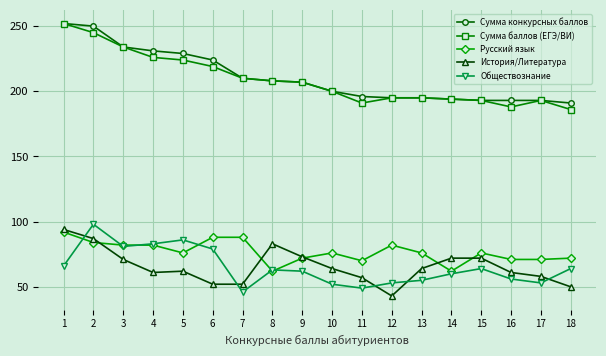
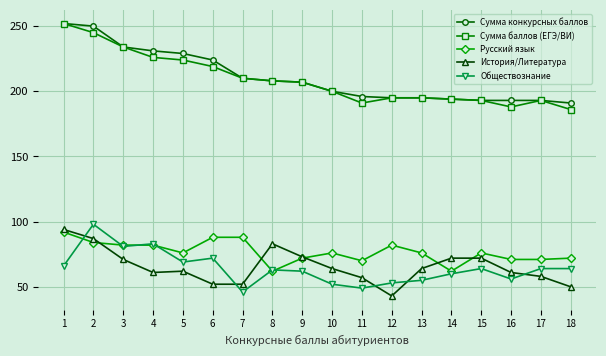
  {
    "Обществознание": {
      "1": 66,
      "2": 98,
-     "5": 86,
-     "6": 79,
+     "5": 69,
+     "6": 72,
      "7": 46,
      "9": 62,
      "10": 52,
      "11": 49,
      "12": 53,
      "13": 55,
      "14": 60,
      "15": 64,
      "16": 56,
-     "17": 53,
+     "17": 64,
      "18": 64
    }
  }
